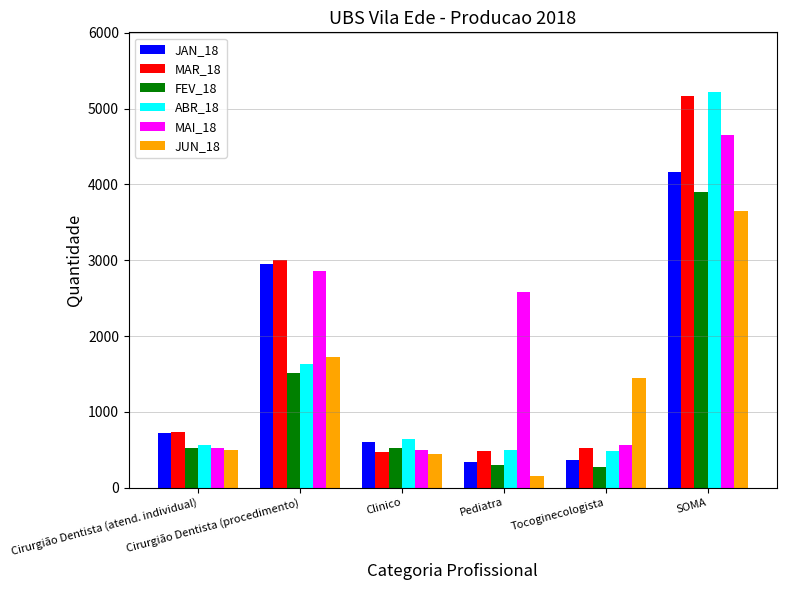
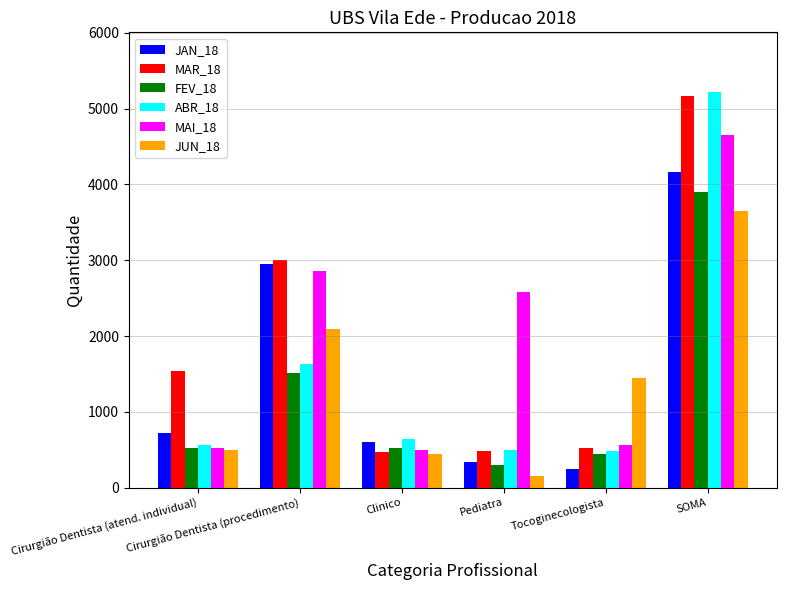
  {
    "JAN_18": {
      "Cirurgião Dentista (atend. individual)": 700,
      "Cirurgião Dentista (procedimento)": 2900,
      "Clinico": 600,
      "Pediatra": 300,
-     "Tocoginecologista": 400,
+     "Tocoginecologista": 200,
      "SOMA": 4200
    },
    "MAR_18": {
-     "Cirurgião Dentista (atend. individual)": 700,
+     "Cirurgião Dentista (atend. individual)": 1500,
      "Cirurgião Dentista (procedimento)": 3000,
      "Clinico": 500,
      "Pediatra": 500,
      "Tocoginecologista": 500,
      "SOMA": 5200
    },
    "FEV_18": {
      "Cirurgião Dentista (atend. individual)": 500,
      "Cirurgião Dentista (procedimento)": 1500,
      "Clinico": 500,
      "Pediatra": 300,
-     "Tocoginecologista": 300,
+     "Tocoginecologista": 400,
      "SOMA": 3900
    },
    "ABR_18": {
      "Cirurgião Dentista (atend. individual)": 600,
      "Cirurgião Dentista (procedimento)": 1600,
      "Clinico": 600,
      "Pediatra": 500,
      "Tocoginecologista": 500,
      "SOMA": 5200
    },
    "MAI_18": {
      "Cirurgião Dentista (atend. individual)": 500,
      "Cirurgião Dentista (procedimento)": 2900,
      "Clinico": 500,
      "Pediatra": 2600,
      "Tocoginecologista": 600,
      "SOMA": 4700
    },
    "JUN_18": {
      "Cirurgião Dentista (atend. individual)": 500,
-     "Cirurgião Dentista (procedimento)": 1700,
+     "Cirurgião Dentista (procedimento)": 2100,
      "Clinico": 400,
      "Pediatra": 200,
      "Tocoginecologista": 1400,
      "SOMA": 3700
    }
  }
